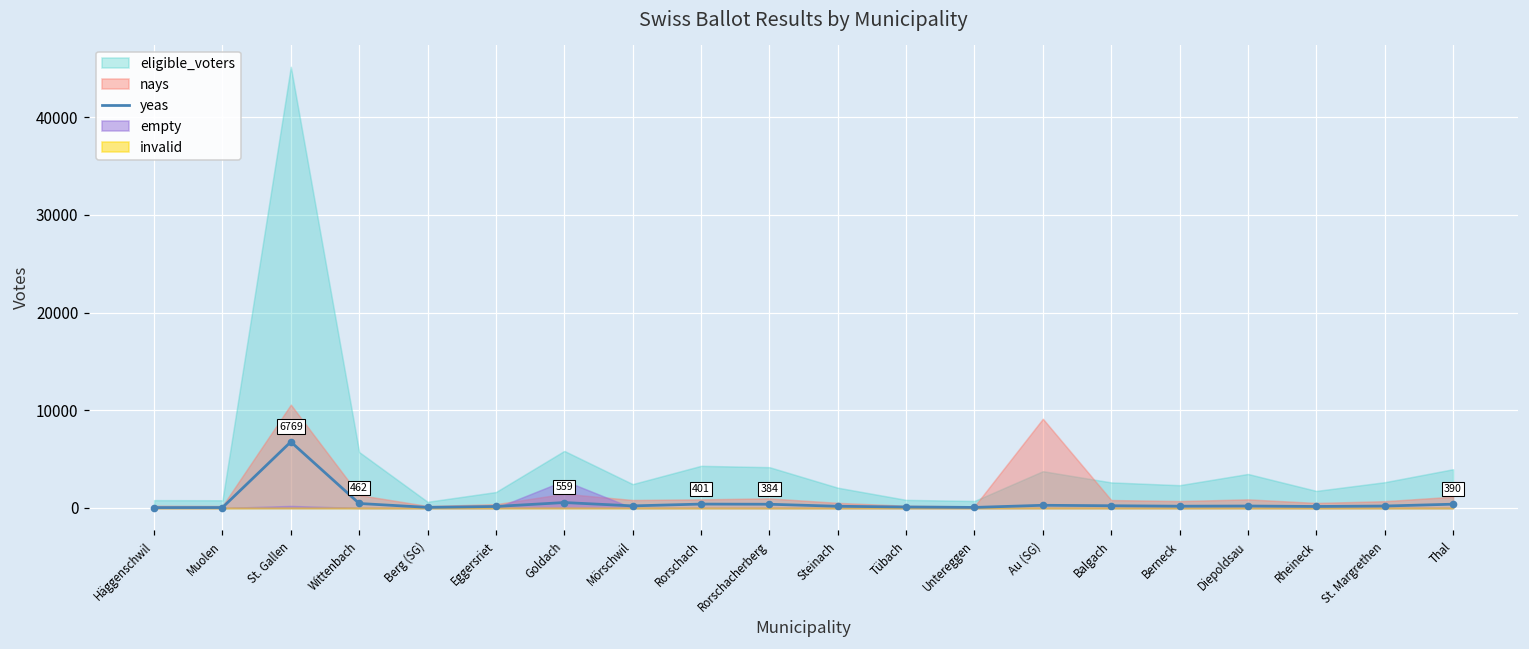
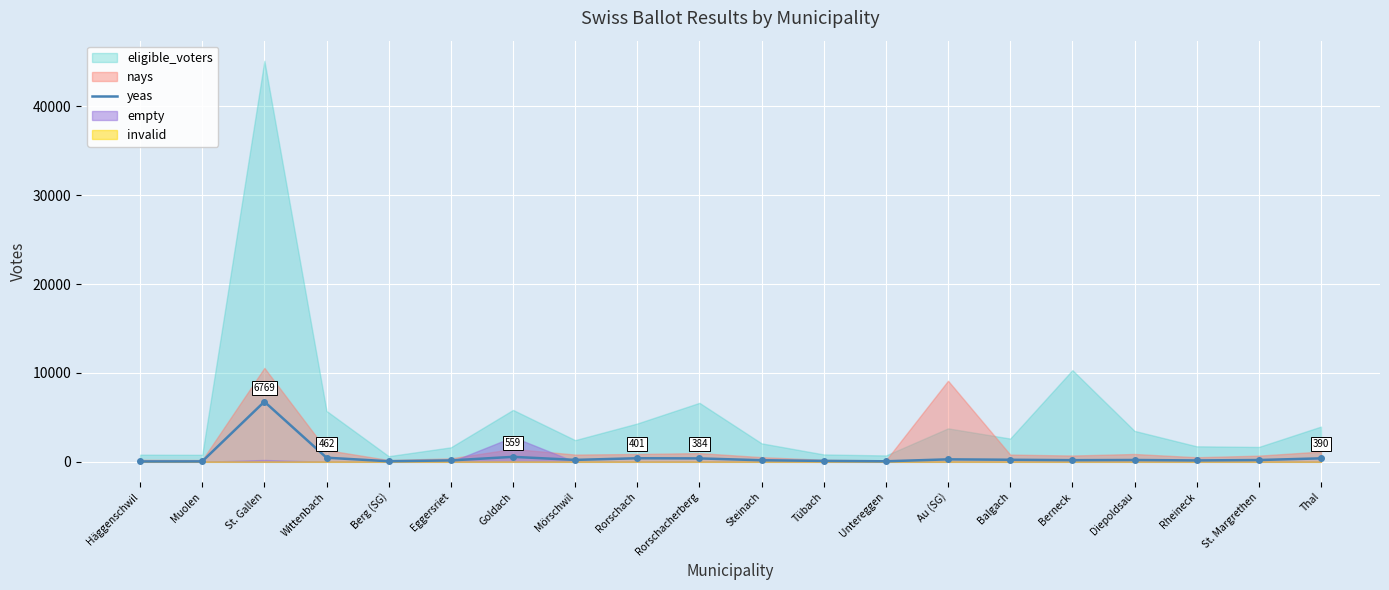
  {
    "eligible_voters": {
      "Häggenschwil": 1000,
      "Muolen": 1000,
      "St. Gallen": 45000,
      "Wittenbach": 6000,
      "Berg (SG)": 1000,
      "Eggersriet": 2000,
      "Goldach": 6000,
      "Mörschwil": 2000,
      "Rorschach": 4000,
-     "Rorschacherberg": 4000,
+     "Rorschacherberg": 7000,
      "Steinach": 2000,
      "Tübach": 1000,
      "Untereggen": 1000,
      "Au (SG)": 4000,
      "Balgach": 3000,
-     "Berneck": 2000,
+     "Berneck": 10000,
      "Diepoldsau": 3000,
      "Rheineck": 2000,
-     "St. Margrethen": 3000,
+     "St. Margrethen": 2000,
      "Thal": 4000
    },
    "nays": {
      "St. Gallen": 11000,
      "Mörschwil": 1000,
      "Steinach": 1000,
      "Au (SG)": 9000,
      "Balgach": 1000,
      "Berneck": 1000,
      "Diepoldsau": 1000,
      "Rheineck": 1000,
      "St. Margrethen": 1000
    },
    "invalid": {
      "Goldach": 0
    }
  }
